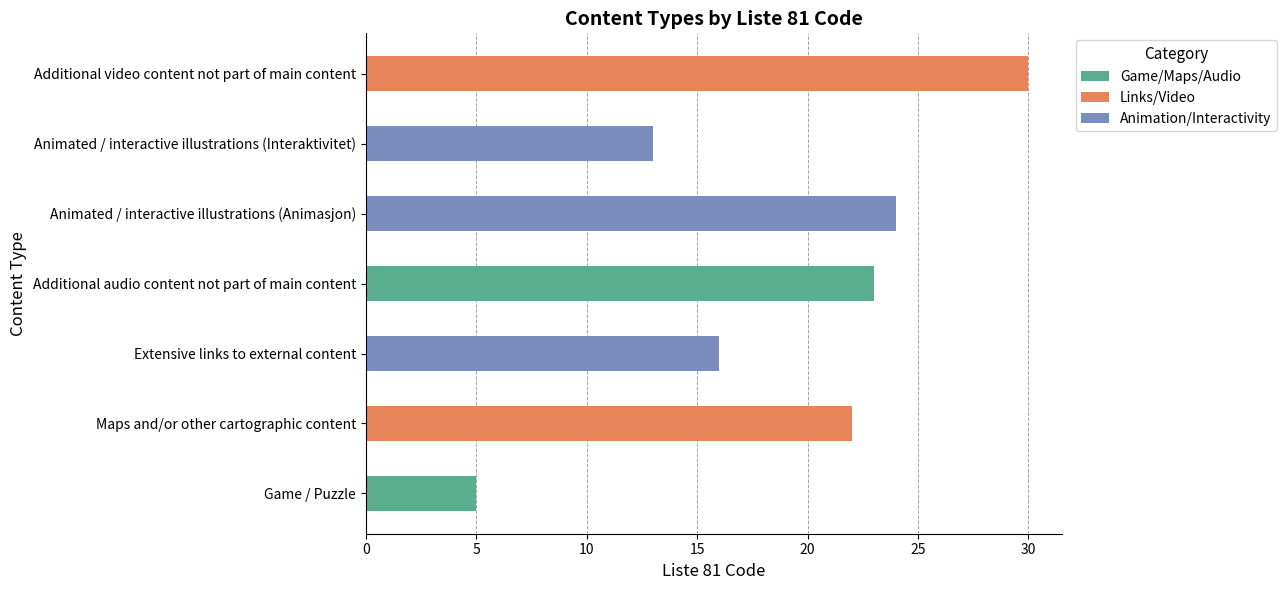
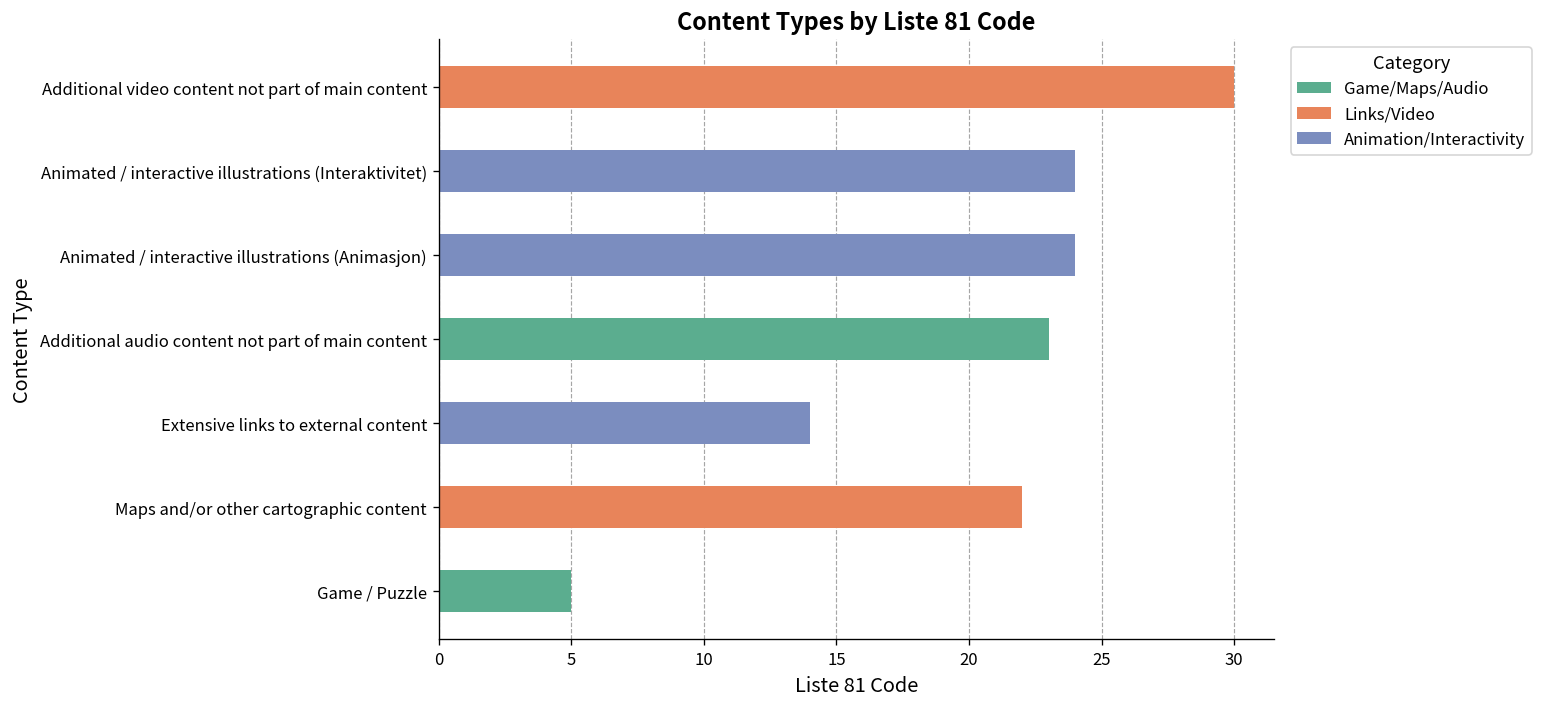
  {
    "Additional video content not part of main content": 30,
-   "Animated / interactive illustrations (Interaktivitet)": 13,
+   "Animated / interactive illustrations (Interaktivitet)": 24,
    "Animated / interactive illustrations (Animasjon)": 24,
    "Additional audio content not part of main content": 23,
-   "Extensive links to external content": 16,
+   "Extensive links to external content": 14,
    "Maps and/or other cartographic content": 22,
    "Game / Puzzle": 5
  }
